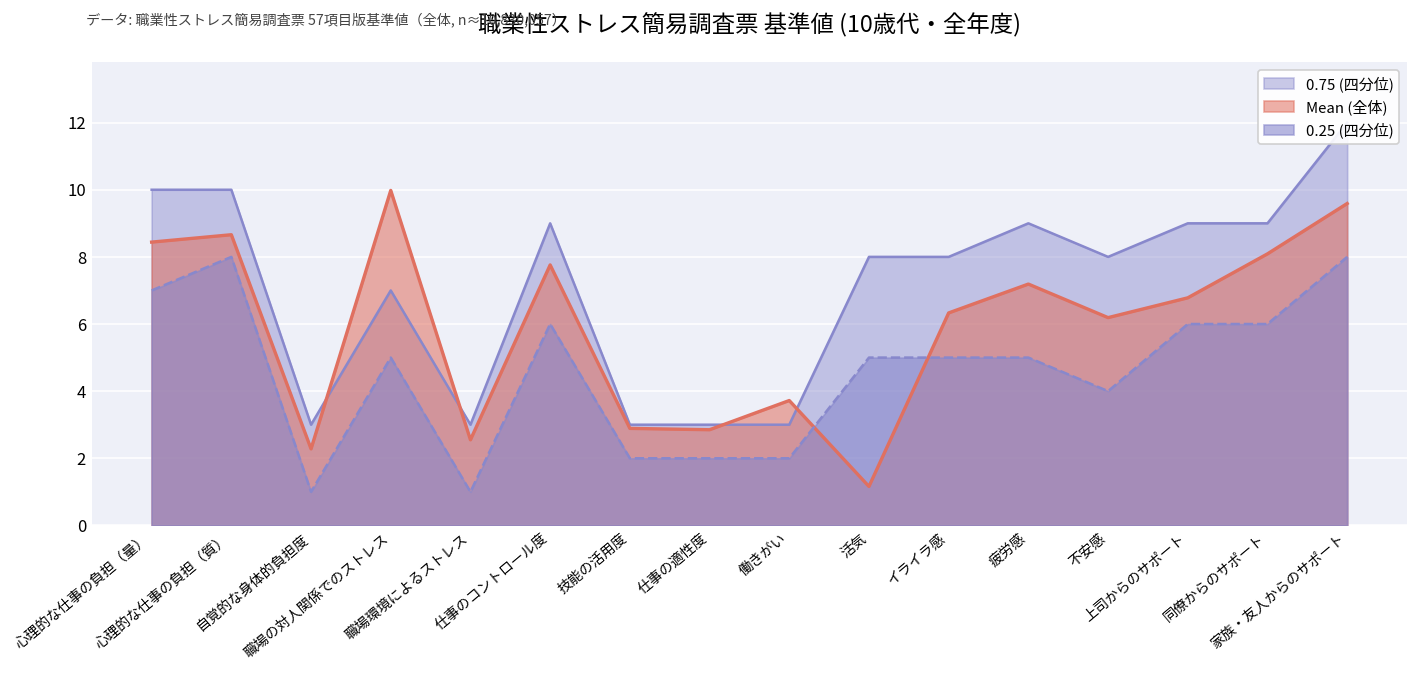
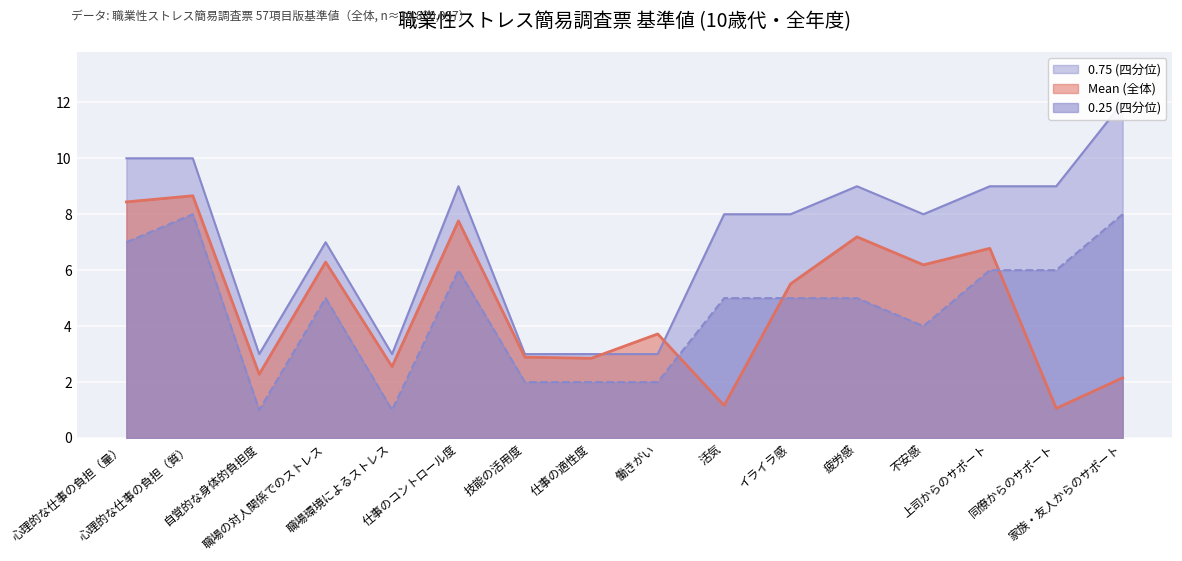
  {
    "Mean (全体)": {
      "心理的な仕事の負担（量）": 8.4,
      "心理的な仕事の負担（質）": 8.7,
      "自覚的な身体的負担度": 2.3,
-     "職場の対人関係でのストレス": 10.0,
+     "職場の対人関係でのストレス": 6.3,
      "職場環境によるストレス": 2.6,
      "仕事のコントロール度": 7.8,
      "技能の活用度": 2.9,
      "仕事の適性度": 2.9,
      "働きがい": 3.7,
      "活気": 1.2,
-     "イライラ感": 6.3,
+     "イライラ感": 5.5,
      "疲労感": 7.2,
      "不安感": 6.2,
      "上司からのサポート": 6.8,
-     "同僚からのサポート": 8.1,
-     "家族・友人からのサポート": 9.6
+     "同僚からのサポート": 1.1,
+     "家族・友人からのサポート": 2.2
    }
  }
